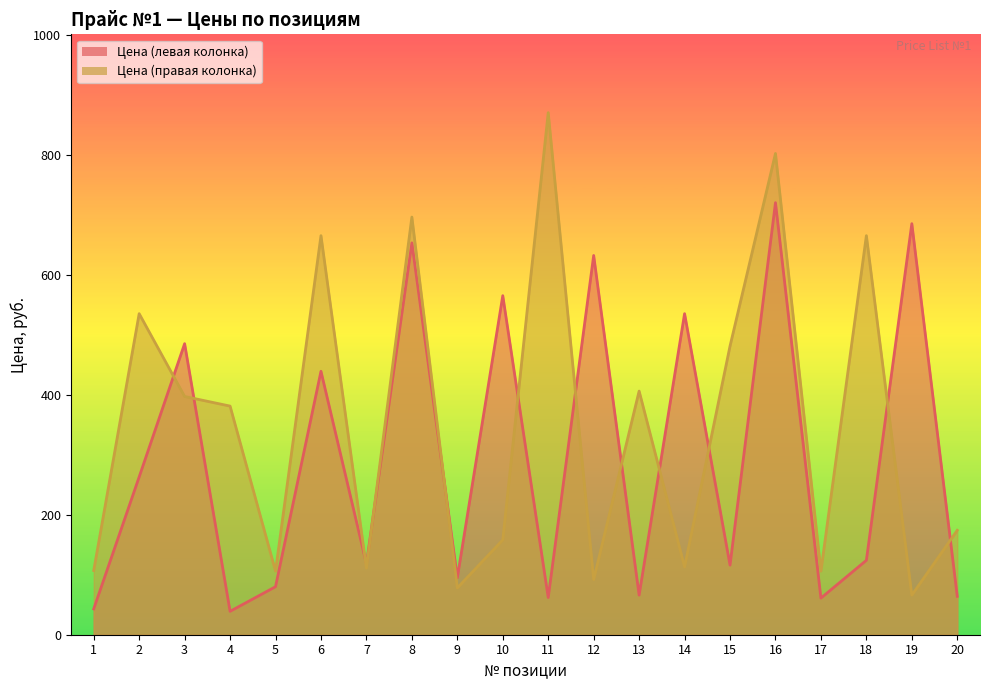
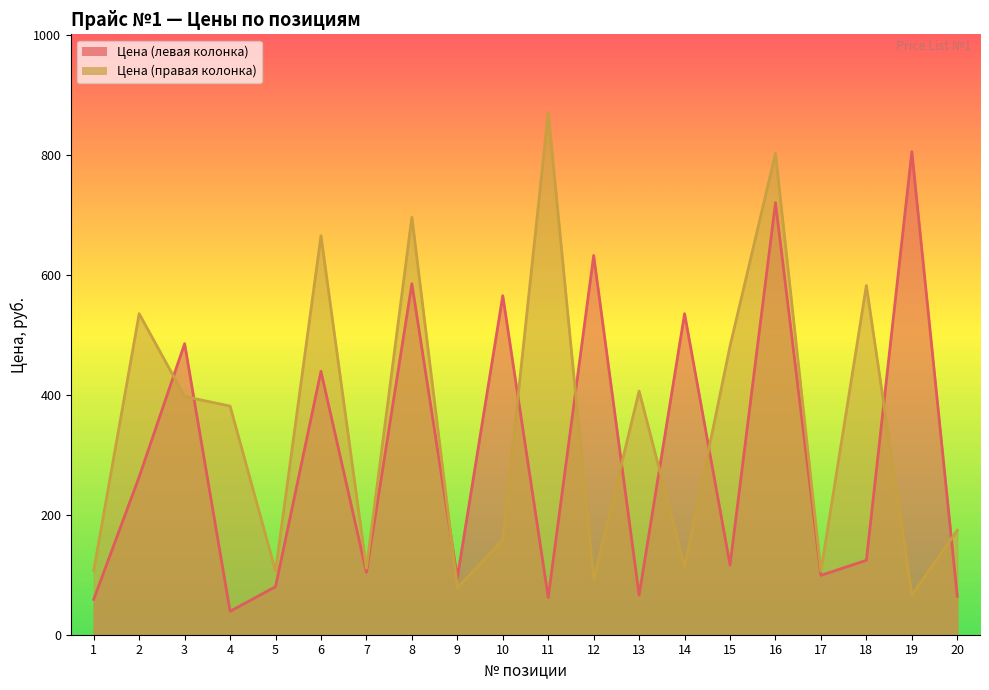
  {
    "Цена (левая колонка)": {
-     "1": 40,
+     "1": 60,
      "2": 260,
      "3": 490,
      "4": 40,
      "5": 80,
      "6": 440,
-     "7": 120,
-     "8": 650,
+     "7": 100,
+     "8": 590,
      "9": 100,
      "10": 570,
      "11": 60,
      "12": 630,
      "13": 70,
      "14": 540,
      "15": 120,
      "16": 720,
-     "17": 60,
+     "17": 100,
      "18": 120,
-     "19": 690,
+     "19": 810,
      "20": 60
    },
    "Цена (правая колонка)": {
      "1": 110,
      "2": 540,
      "3": 400,
      "4": 380,
      "5": 110,
      "6": 670,
      "7": 110,
      "8": 700,
      "9": 80,
      "10": 160,
      "11": 870,
      "12": 90,
      "13": 410,
      "14": 110,
      "15": 480,
      "16": 800,
      "17": 110,
-     "18": 670,
+     "18": 580,
      "19": 70,
      "20": 170
    }
  }
